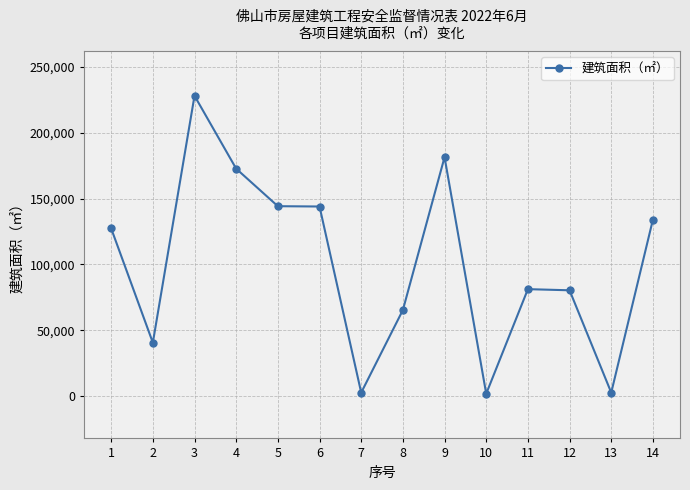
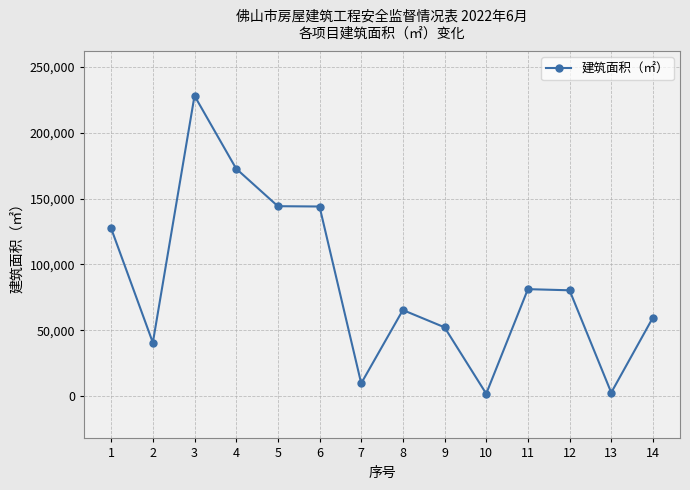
  {
    "1": "127,000",
    "2": "41,000",
    "3": "228,000",
    "4": "173,000",
    "5": "144,000",
    "6": "144,000",
-   "7": "3,000",
+   "7": "10,000",
    "8": "65,000",
-   "9": "181,000",
+   "9": "52,000",
    "10": "2,000",
    "11": "81,000",
    "12": "80,000",
    "13": "3,000",
-   "14": "134,000"
+   "14": "60,000"
  }
